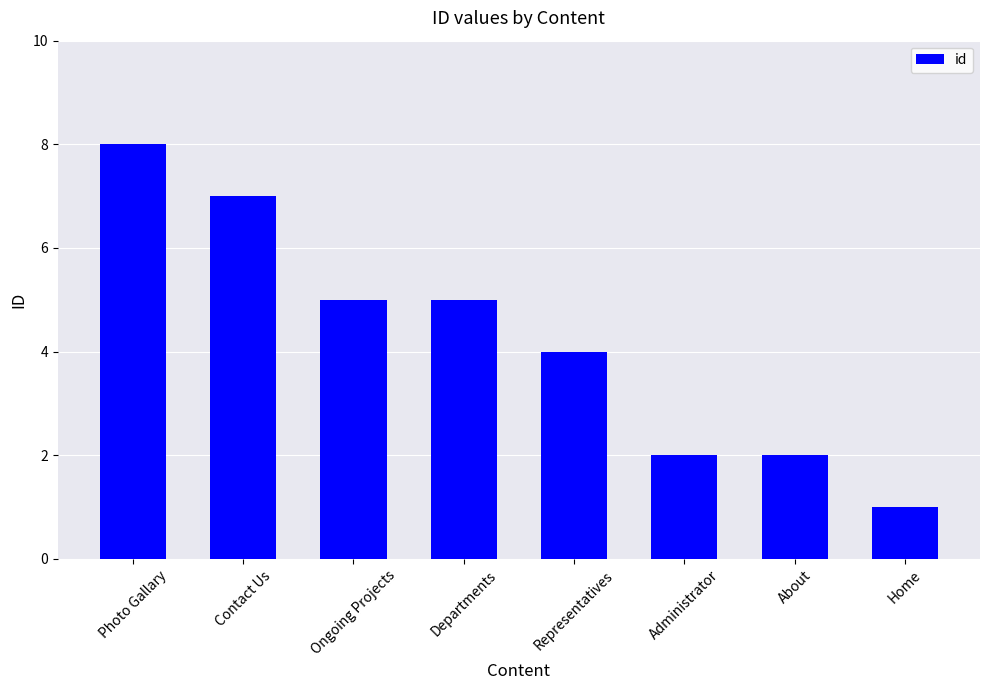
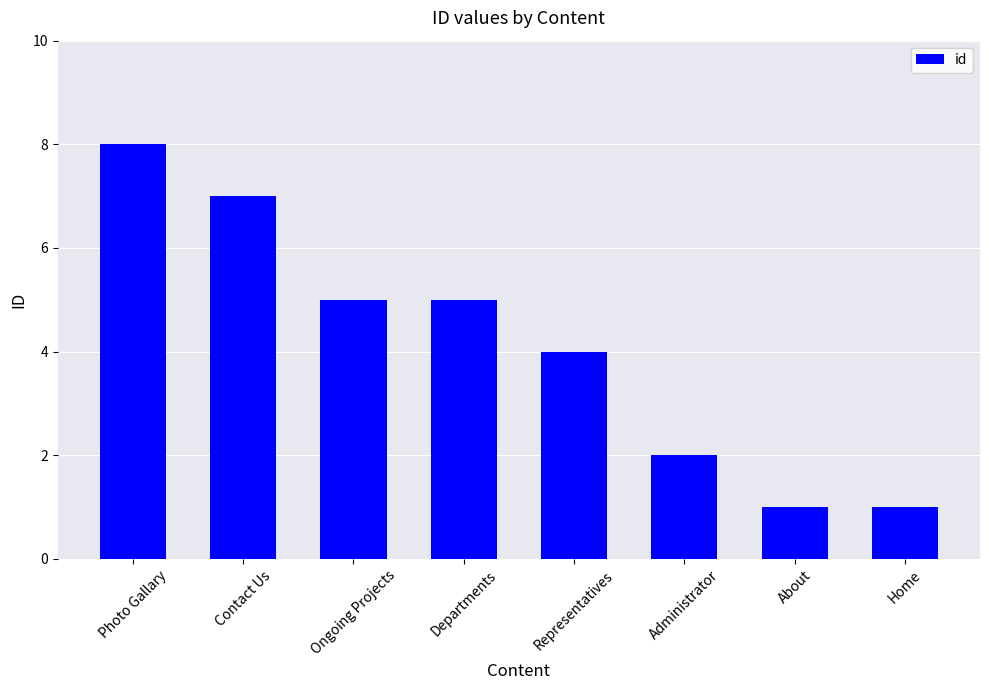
  {
    "Photo Gallary": 8,
    "Contact Us": 7,
    "Ongoing Projects": 5,
    "Departments": 5,
    "Representatives": 4,
    "Administrator": 2,
-   "About": 2,
+   "About": 1,
    "Home": 1
  }
